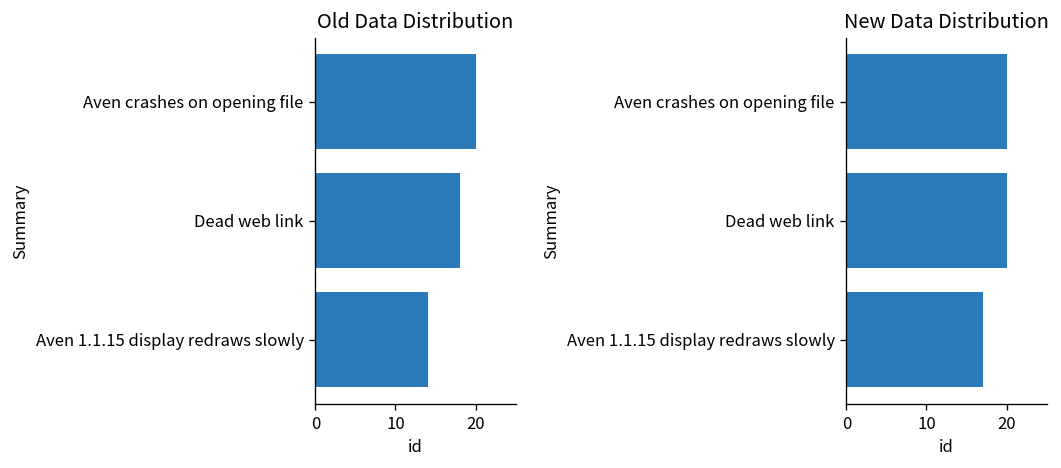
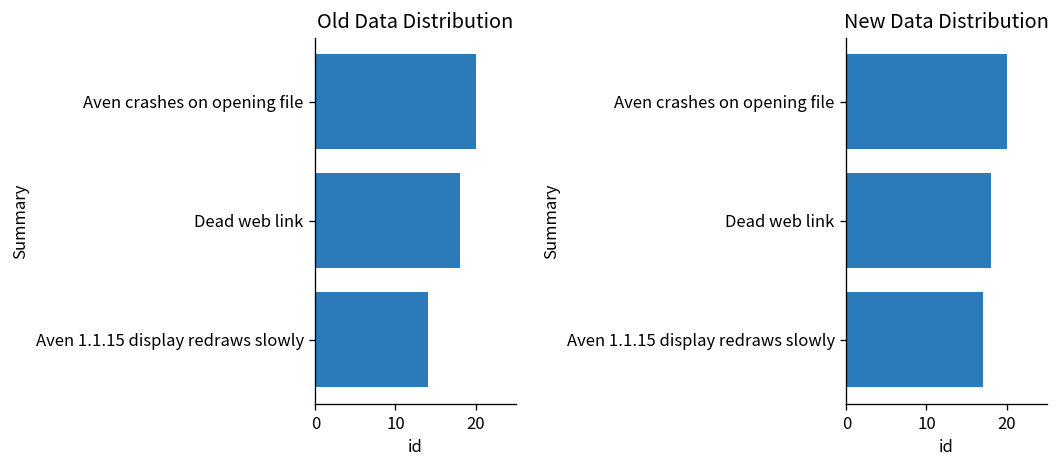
  {
    "Old Data Distribution": {
      "Aven crashes on opening file": 20,
      "Dead web link": 18,
      "Aven 1.1.15 display redraws slowly": 14
    },
    "New Data Distribution": {
      "Aven crashes on opening file": 20,
-     "Dead web link": 20,
+     "Dead web link": 18,
      "Aven 1.1.15 display redraws slowly": 17
    }
  }
